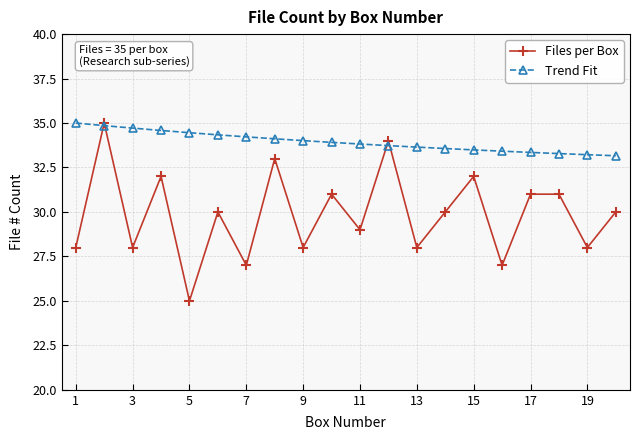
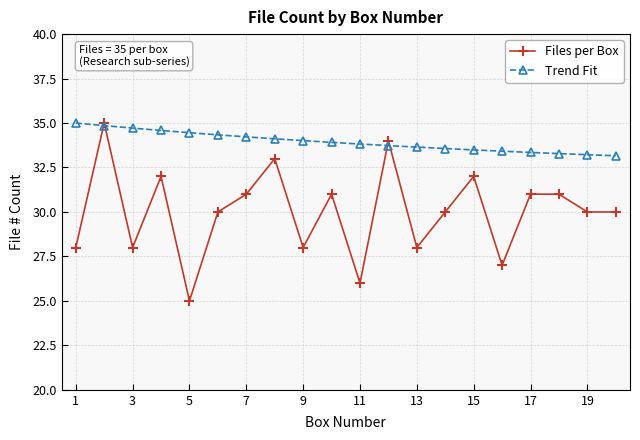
  {
    "Files per Box": {
      "1": 28,
      "3": 28,
      "5": 25,
-     "7": 27,
+     "7": 31,
      "9": 28,
-     "11": 29,
+     "11": 26,
      "13": 28,
      "15": 32,
      "17": 31,
-     "19": 28
+     "19": 30
    },
    "Trend Fit": {
      "1": 35,
      "3": 34.7,
      "5": 34.5,
      "7": 34.2,
      "9": 34,
      "11": 33.8,
      "13": 33.6,
      "15": 33.5,
      "17": 33.3,
      "19": 33.2
    }
  }
